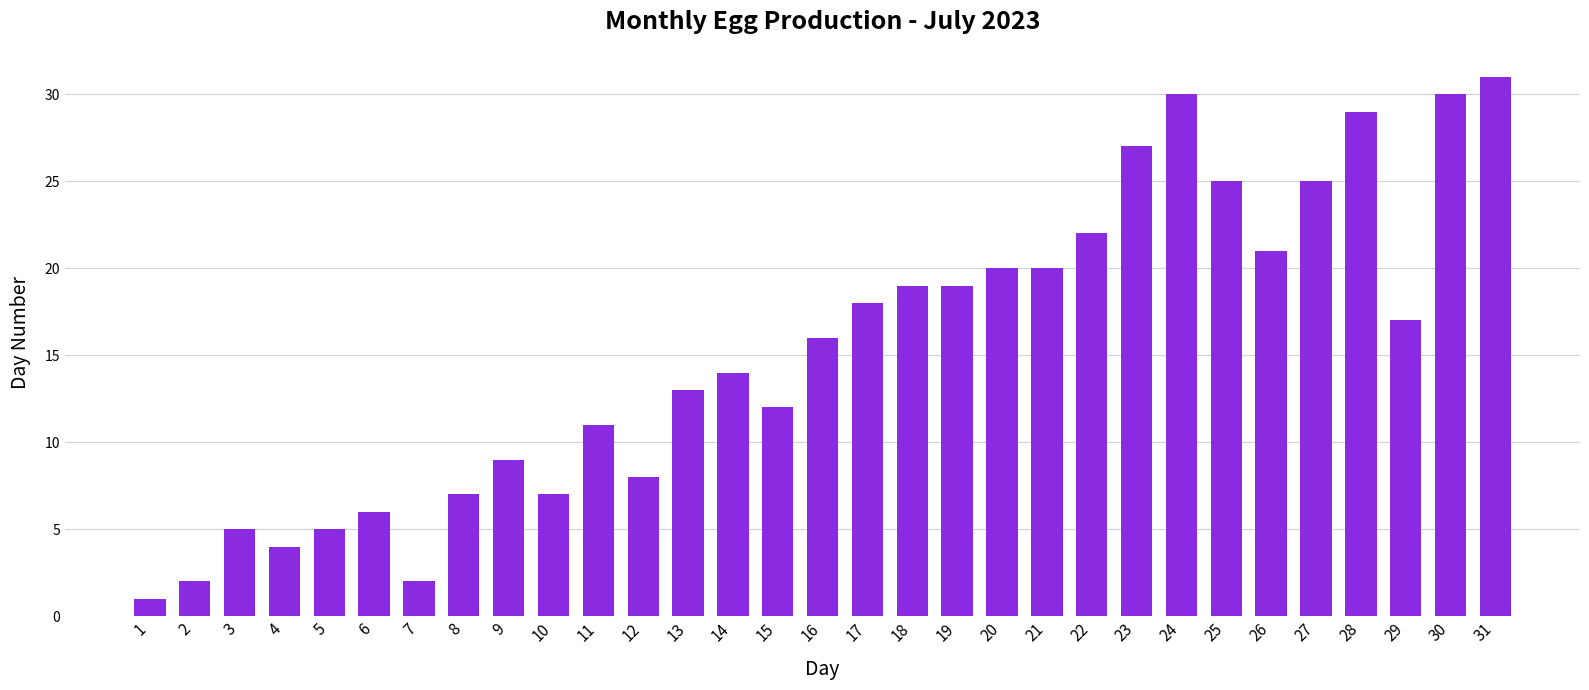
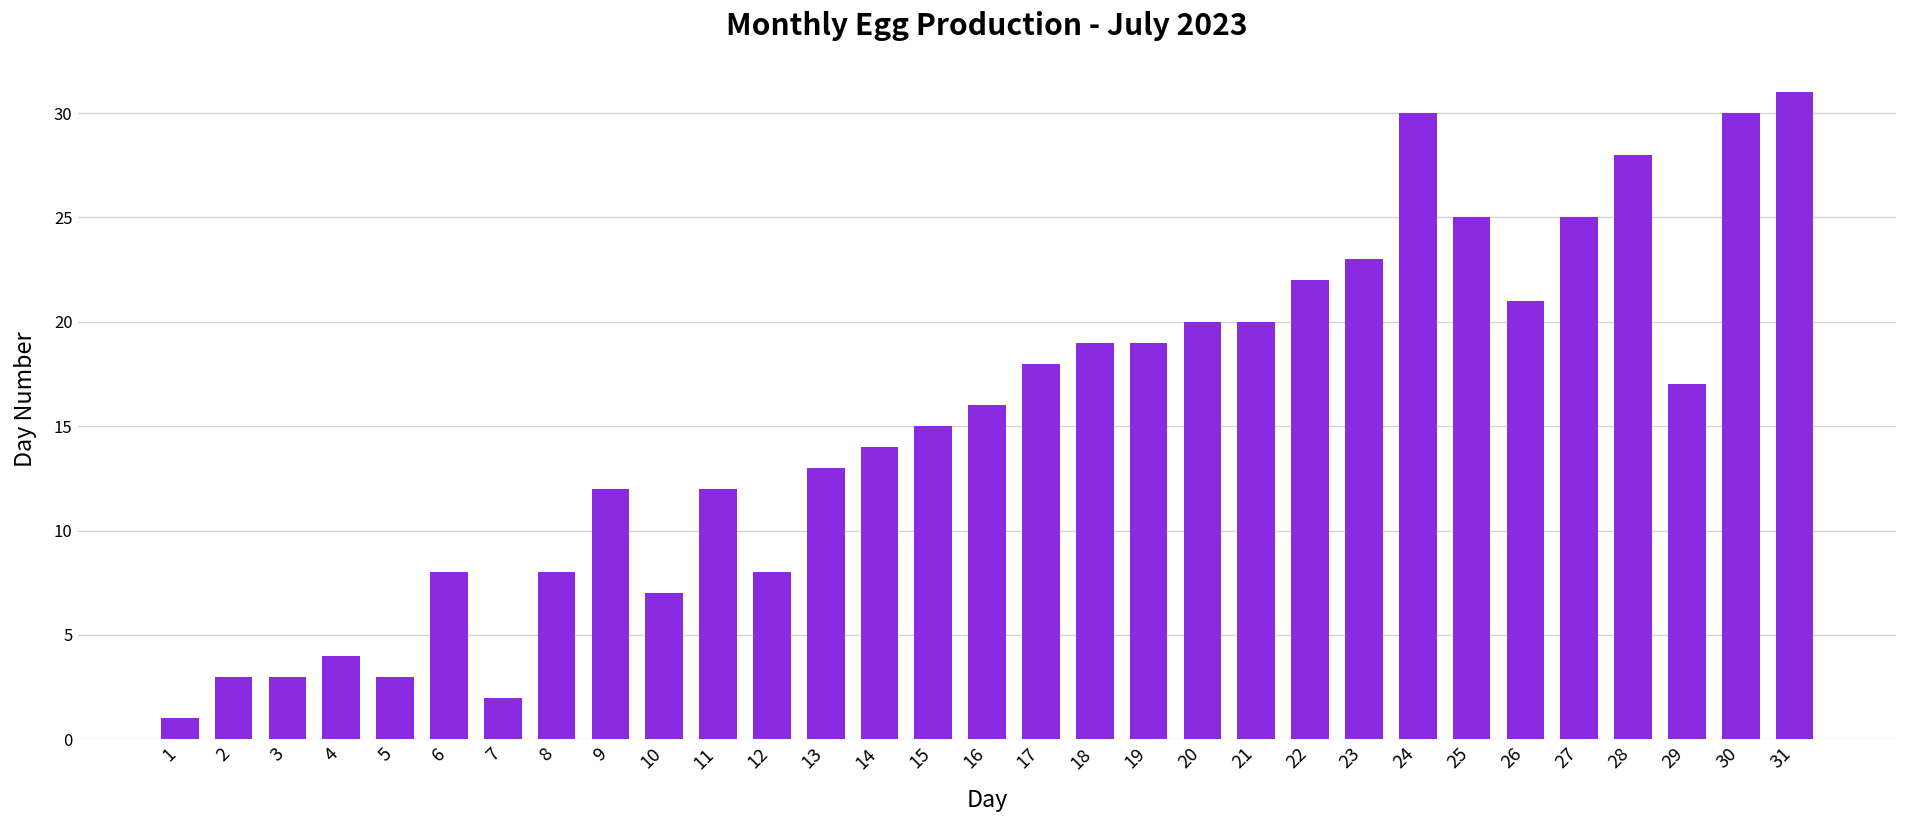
  {
    "1": 1,
-   "2": 2,
-   "3": 5,
+   "2": 3,
+   "3": 3,
    "4": 4,
-   "5": 5,
-   "6": 6,
+   "5": 3,
+   "6": 8,
    "7": 2,
-   "8": 7,
-   "9": 9,
+   "8": 8,
+   "9": 12,
    "10": 7,
-   "11": 11,
+   "11": 12,
    "12": 8,
    "13": 13,
    "14": 14,
-   "15": 12,
+   "15": 15,
    "16": 16,
    "17": 18,
    "18": 19,
    "19": 19,
    "20": 20,
    "21": 20,
    "22": 22,
-   "23": 27,
+   "23": 23,
    "24": 30,
    "25": 25,
    "26": 21,
    "27": 25,
-   "28": 29,
+   "28": 28,
    "29": 17,
    "30": 30,
    "31": 31
  }
